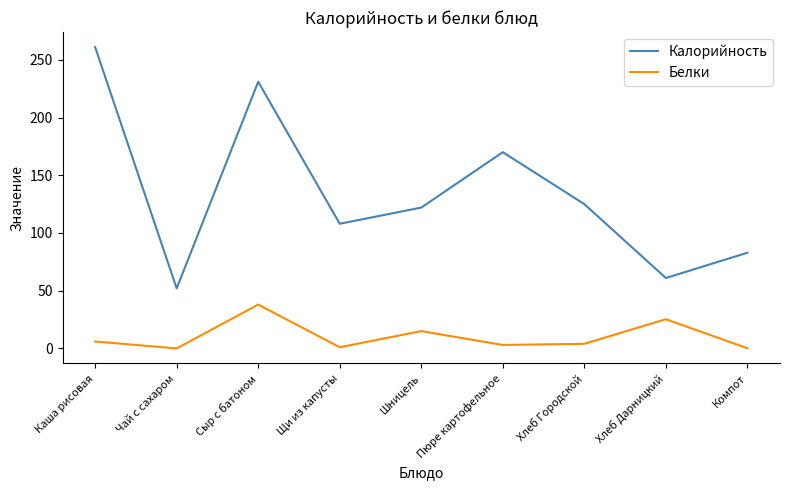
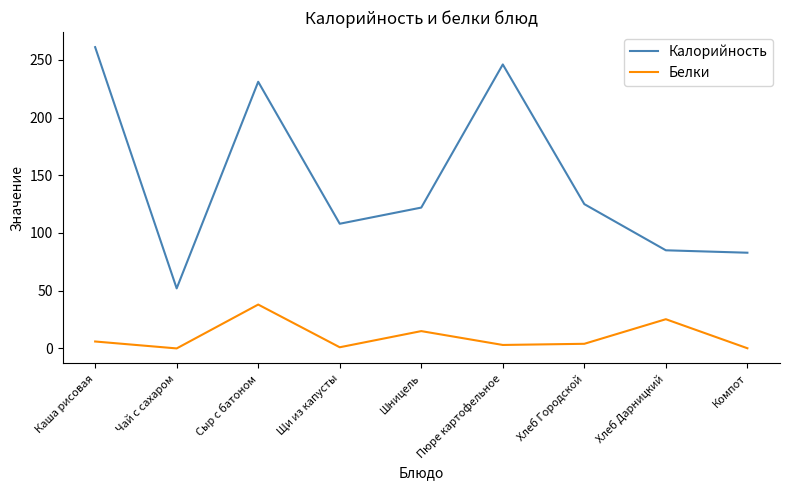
  {
    "Калорийность": {
      "Каша рисовая": 261,
      "Чай с сахаром": 52,
      "Сыр с батоном": 231,
      "Щи из капусты": 108,
      "Шницель": 122,
-     "Пюре картофельное": 170,
+     "Пюре картофельное": 246,
      "Хлеб Городской": 125,
-     "Хлеб Дарницкий": 61,
+     "Хлеб Дарницкий": 85,
      "Компот": 83
    },
    "Белки": {
      "Каша рисовая": 6,
      "Чай с сахаром": 0,
      "Сыр с батоном": 38,
      "Щи из капусты": 1,
      "Шницель": 15,
      "Пюре картофельное": 3,
      "Хлеб Городской": 4,
      "Хлеб Дарницкий": 25,
      "Компот": 0
    }
  }
